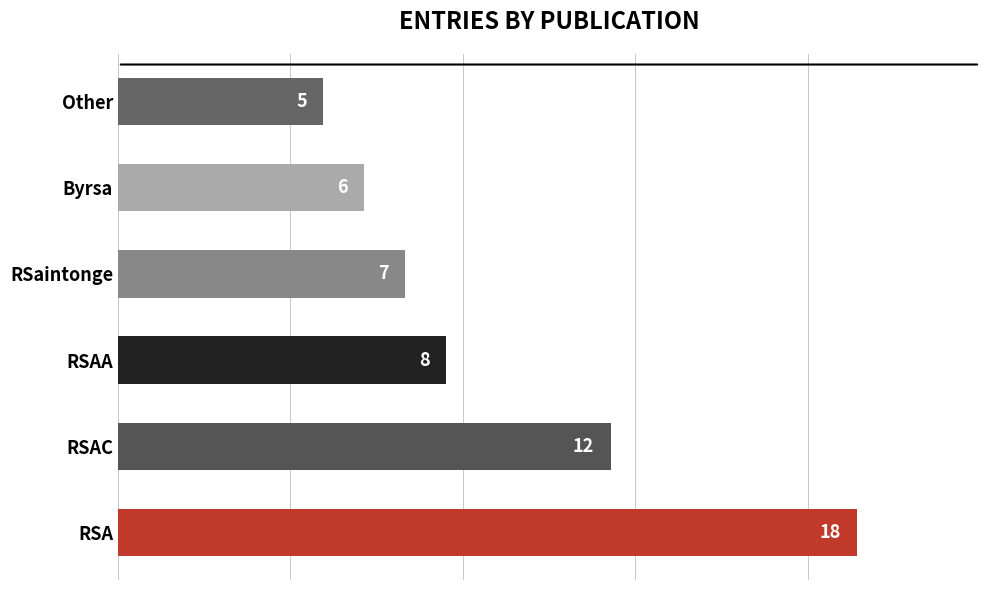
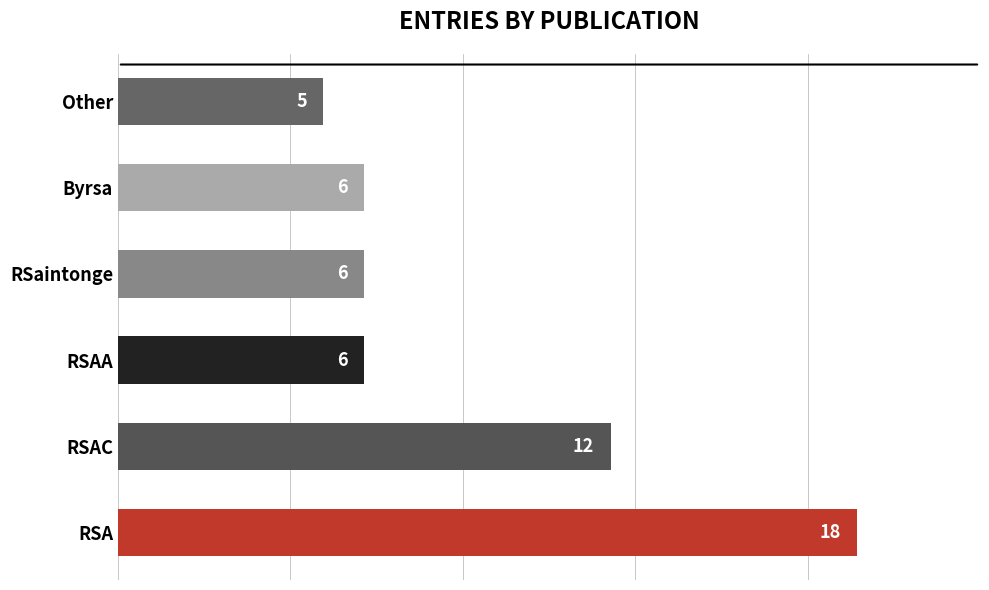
  {
    "Other": 5,
    "Byrsa": 6,
-   "RSaintonge": 7,
-   "RSAA": 8,
+   "RSaintonge": 6,
+   "RSAA": 6,
    "RSAC": 12,
    "RSA": 18
  }
